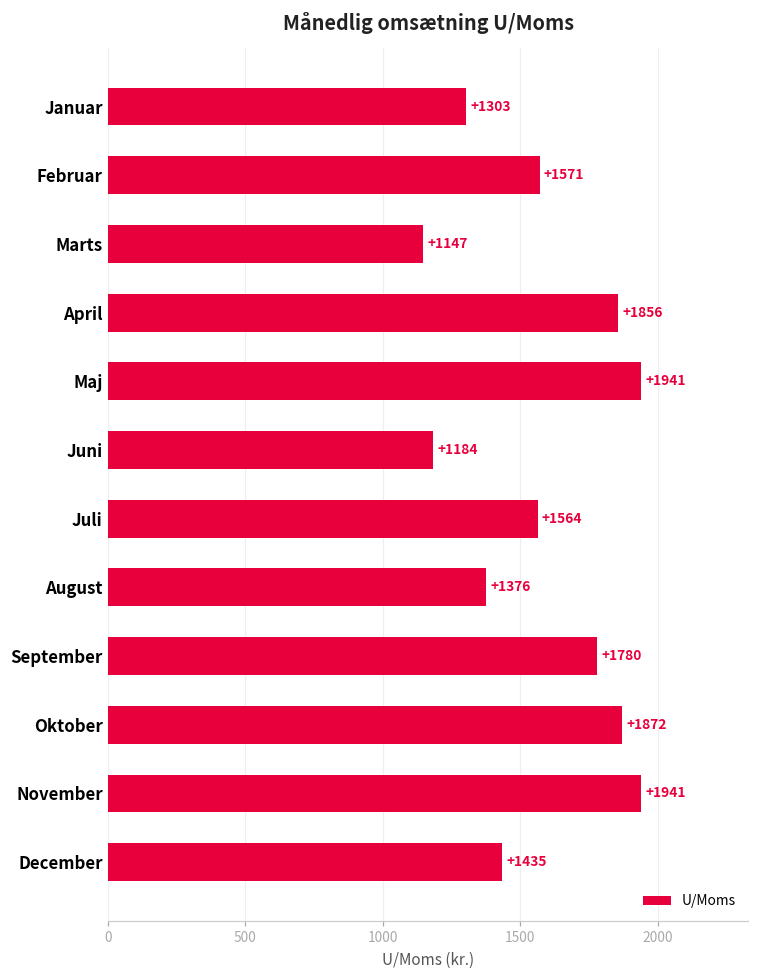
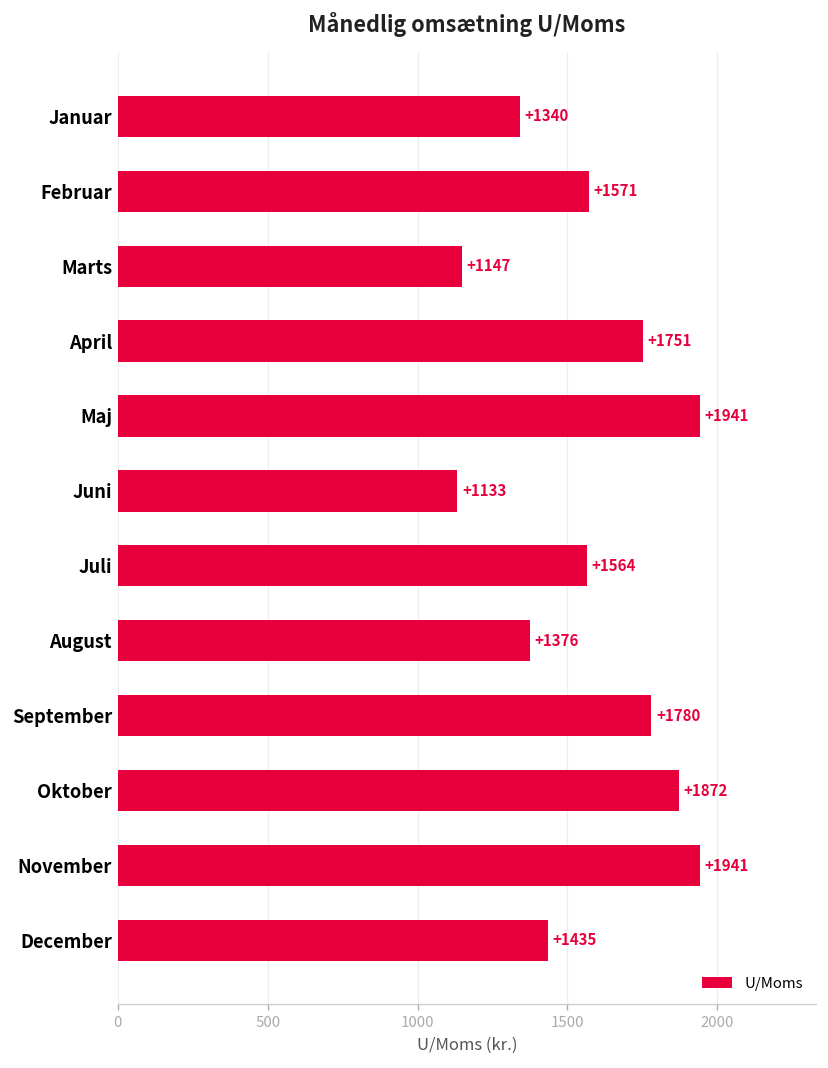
  {
-   "Januar": "+1303",
+   "Januar": "+1340",
    "Februar": "+1571",
    "Marts": "+1147",
-   "April": "+1856",
+   "April": "+1751",
    "Maj": "+1941",
-   "Juni": "+1184",
+   "Juni": "+1133",
    "Juli": "+1564",
    "August": "+1376",
    "September": "+1780",
    "Oktober": "+1872",
    "November": "+1941",
    "December": "+1435"
  }
